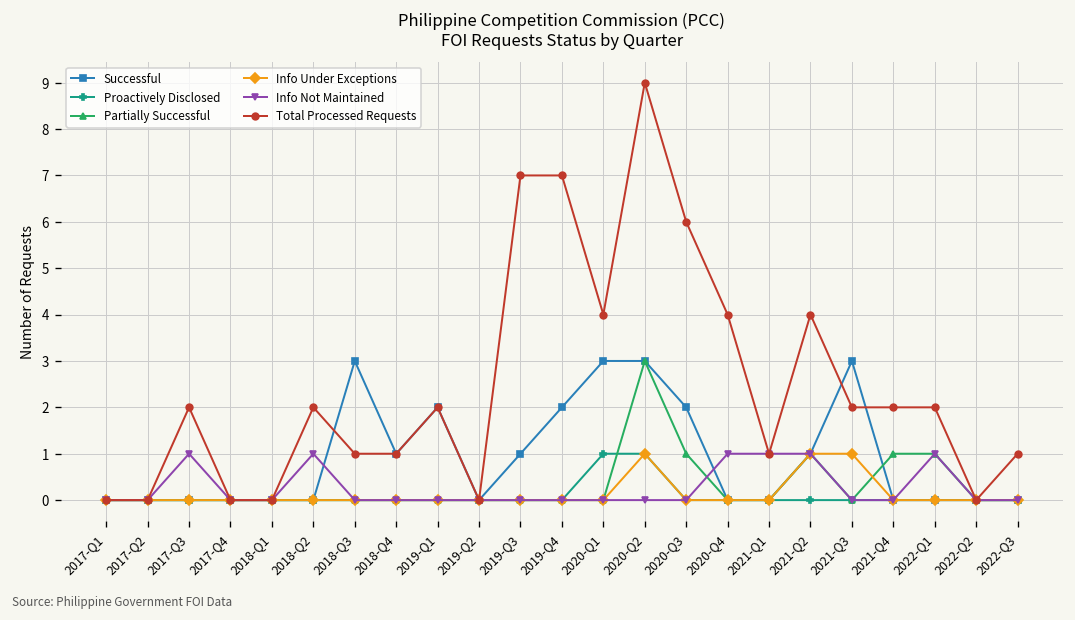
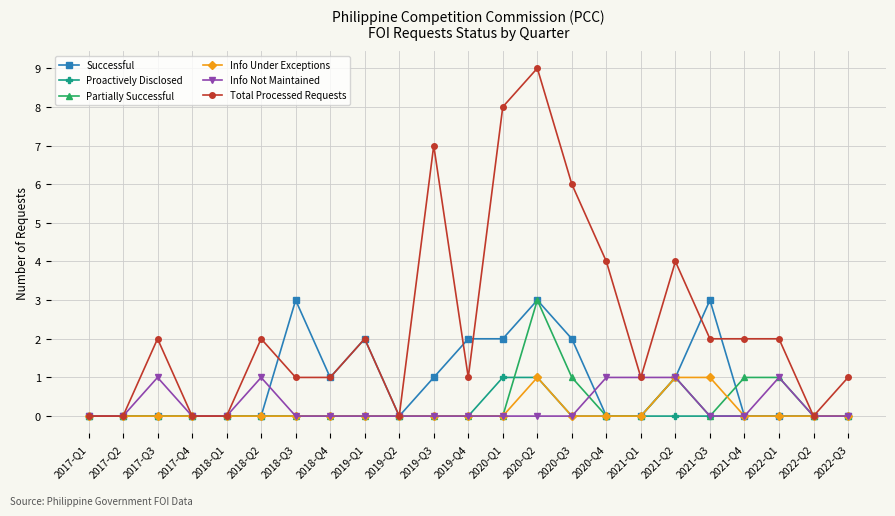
  {
    "Successful": {
      "2018-Q3": 3,
      "2019-Q3": 1,
      "2019-Q4": 2,
-     "2020-Q1": 3,
+     "2020-Q1": 2,
      "2020-Q3": 2,
      "2021-Q3": 3
    },
    "Info Under Exceptions": {
      "2021-Q3": 1
    },
    "Info Not Maintained": {
      "2017-Q3": 1,
      "2018-Q2": 1,
      "2020-Q2": 0,
      "2020-Q4": 1
    },
    "Total Processed Requests": {
      "2017-Q3": 2,
      "2018-Q2": 2,
      "2018-Q3": 1,
      "2019-Q3": 7,
-     "2019-Q4": 7,
-     "2020-Q1": 4,
+     "2019-Q4": 1,
+     "2020-Q1": 8,
      "2020-Q2": 9,
      "2020-Q3": 6,
      "2020-Q4": 4,
      "2021-Q2": 4,
      "2021-Q3": 2,
      "2021-Q4": 2,
      "2022-Q1": 2,
      "2022-Q3": 1
    }
  }
